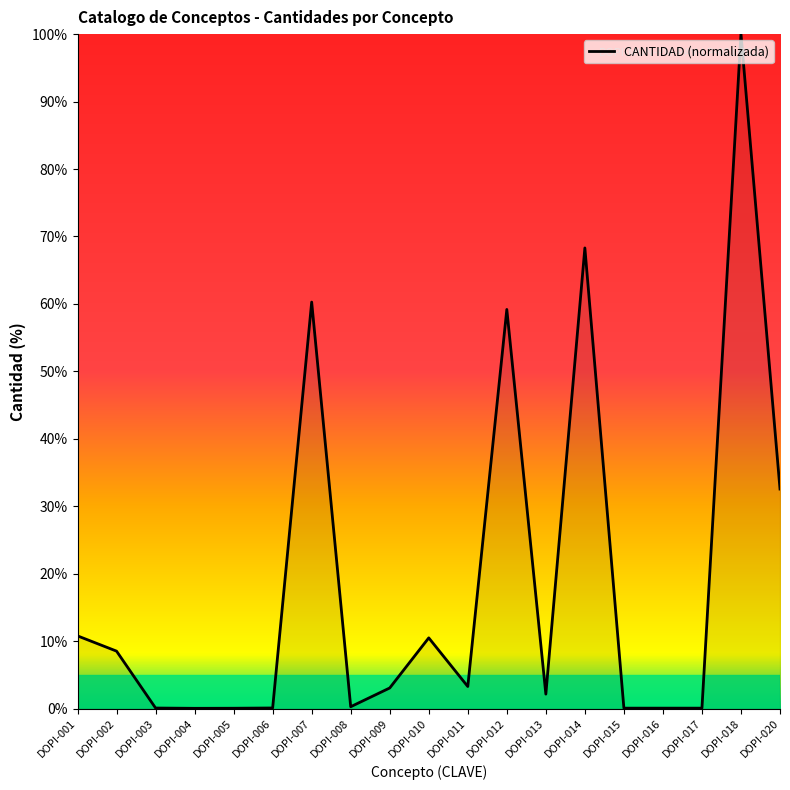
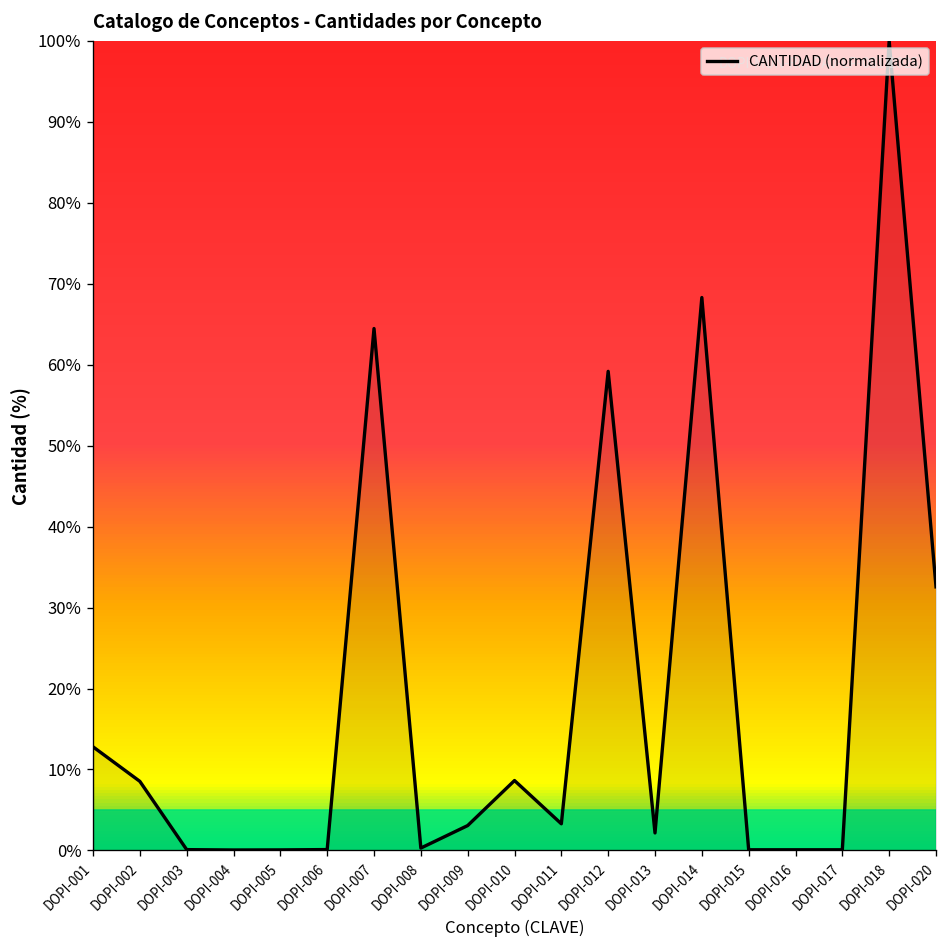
  {
-   "DOPI-001": "11%",
+   "DOPI-001": "13%",
    "DOPI-002": "9%",
-   "DOPI-007": "60%",
-   "DOPI-010": "10%",
+   "DOPI-007": "64%",
+   "DOPI-010": "9%",
    "DOPI-012": "59%",
    "DOPI-014": "68%",
    "DOPI-020": "33%"
  }
